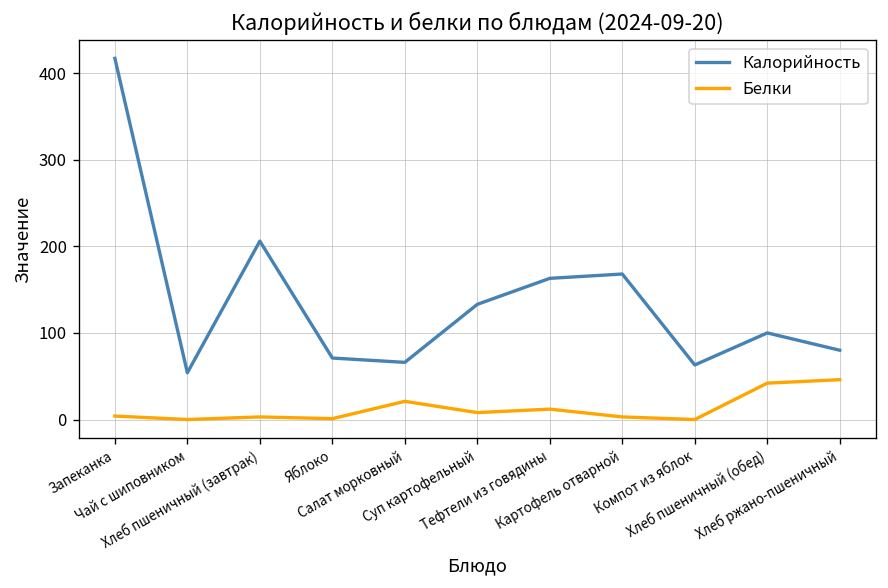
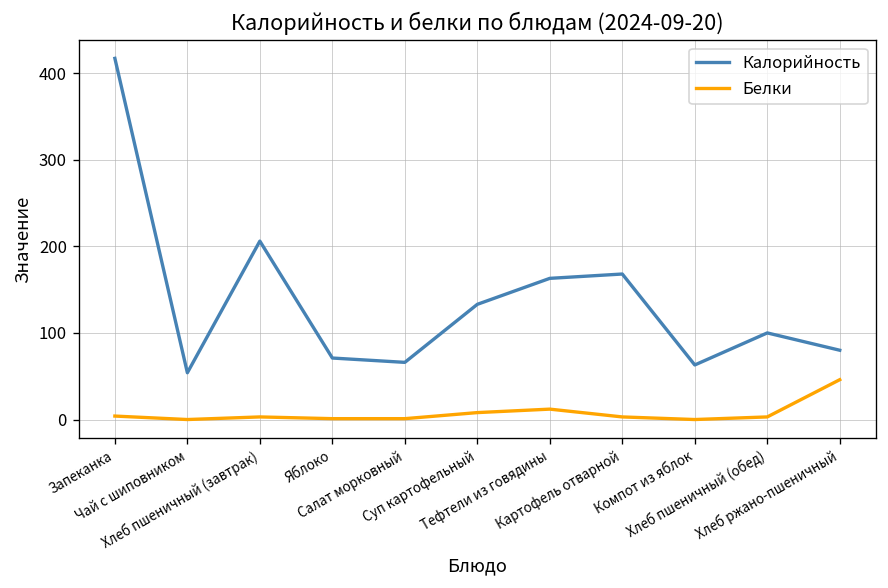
  {
    "Калорийность": {
      "Запеканка": 420,
      "Чай с шиповником": 50,
      "Хлеб пшеничный (завтрак)": 210,
      "Яблоко": 70,
      "Салат морковный": 70,
      "Суп картофельный": 130,
      "Тефтели из говядины": 160,
      "Картофель отварной": 170,
      "Компот из яблок": 60,
      "Хлеб пшеничный (обед)": 100,
      "Хлеб ржано-пшеничный": 80
    },
    "Белки": {
      "Запеканка": 0,
      "Чай с шиповником": 0,
      "Хлеб пшеничный (завтрак)": 0,
      "Яблоко": 0,
-     "Салат морковный": 20,
+     "Салат морковный": 0,
      "Суп картофельный": 10,
      "Тефтели из говядины": 10,
      "Картофель отварной": 0,
      "Компот из яблок": 0,
-     "Хлеб пшеничный (обед)": 40,
+     "Хлеб пшеничный (обед)": 0,
      "Хлеб ржано-пшеничный": 50
    }
  }
